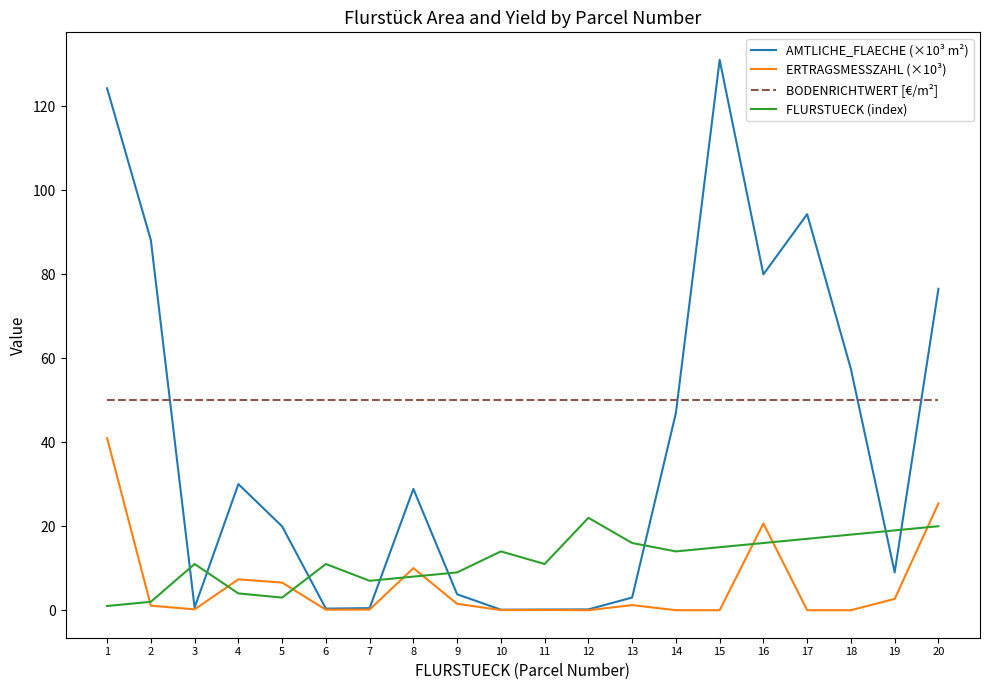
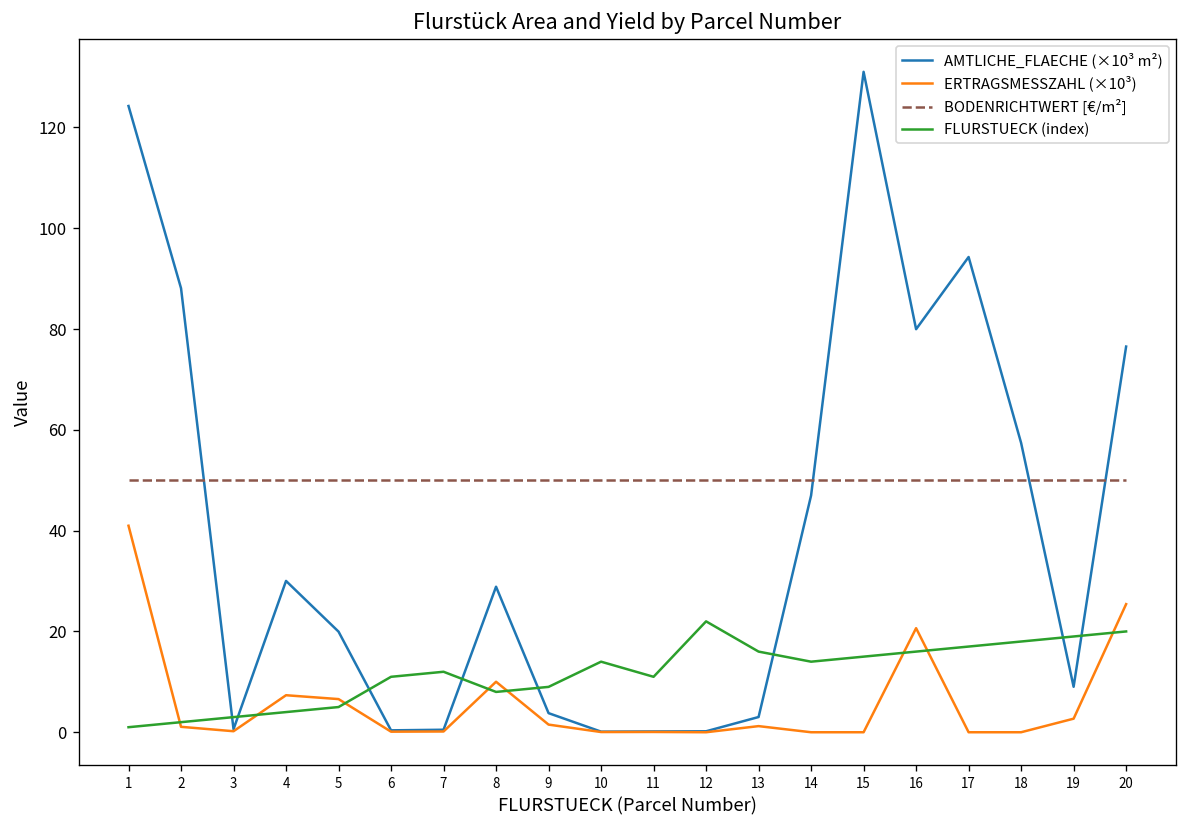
  {
    "AMTLICHE_FLAECHE (×10³ m²)": {
      "1": 124,
      "2": 88,
      "4": 30,
      "5": 20,
      "8": 29,
      "9": 4,
      "13": 3,
      "14": 47,
      "15": 131,
      "16": 80,
      "17": 94,
      "18": 57,
      "19": 9,
      "20": 77
    },
    "ERTRAGSMESSZAHL (×10³)": {
      "1": 41,
      "2": 1,
      "4": 7,
      "5": 7,
      "8": 10,
      "9": 2,
      "13": 1,
      "14": 0,
      "15": 0,
      "16": 21,
      "17": 0,
      "18": 0,
      "19": 3,
      "20": 25
    },
    "BODENRICHTWERT [€/m²]": {
      "1": 50,
      "2": 50,
      "3": 50,
      "4": 50,
      "5": 50,
      "6": 50,
      "7": 50,
      "8": 50,
      "9": 50,
      "10": 50,
      "11": 50,
      "12": 50,
      "13": 50,
      "14": 50,
      "15": 50,
      "16": 50,
      "17": 50,
      "18": 50,
      "19": 50,
      "20": 50
    },
    "FLURSTUECK (index)": {
      "1": 1,
      "2": 2,
-     "3": 11,
+     "3": 3,
      "4": 4,
-     "5": 3,
+     "5": 5,
      "6": 11,
-     "7": 7,
+     "7": 12,
      "8": 8,
      "9": 9,
      "10": 14,
      "11": 11,
      "12": 22,
      "13": 16,
      "14": 14,
      "15": 15,
      "16": 16,
      "17": 17,
      "18": 18,
      "19": 19,
      "20": 20
    }
  }
